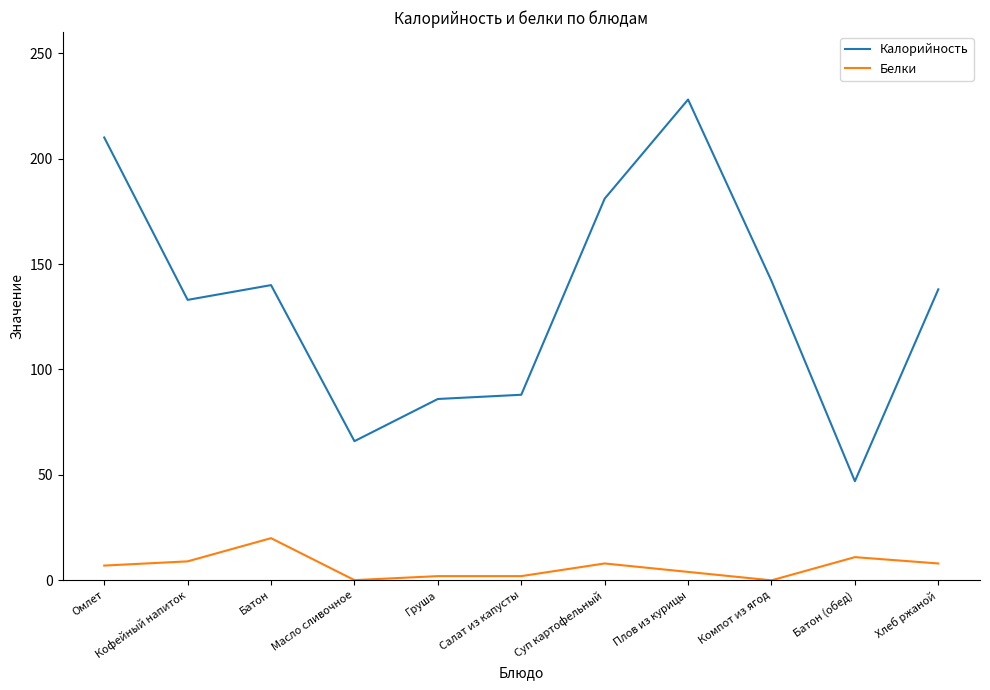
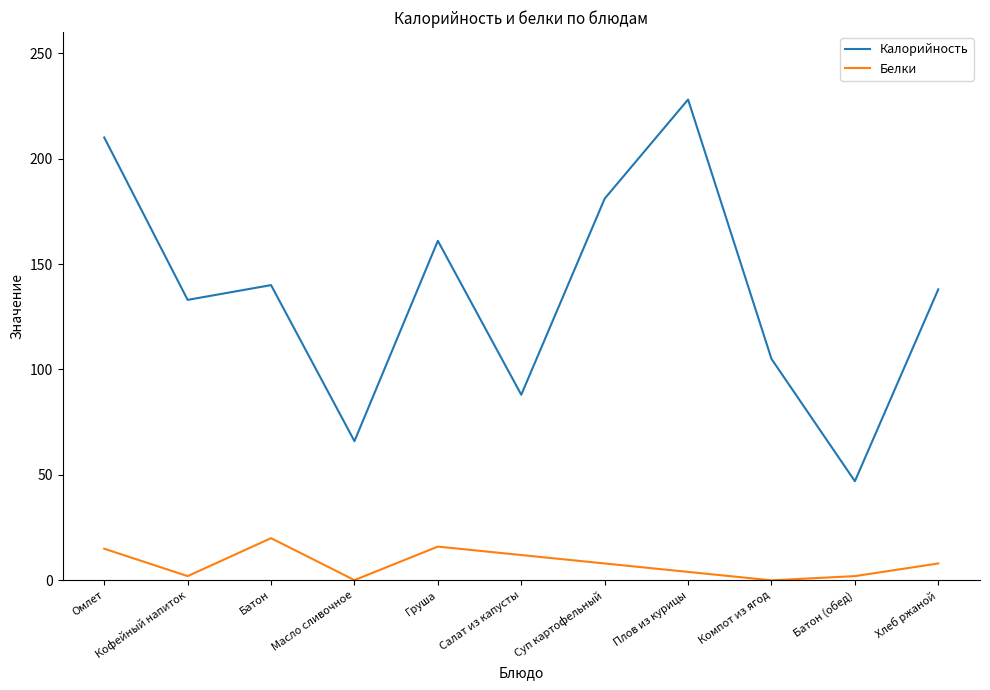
  {
    "Калорийность": {
      "Омлет": 210,
      "Кофейный напиток": 133,
      "Батон": 140,
      "Масло сливочное": 66,
-     "Груша": 86,
+     "Груша": 161,
      "Салат из капусты": 88,
      "Суп картофельный": 181,
      "Плов из курицы": 228,
-     "Компот из ягод": 142,
+     "Компот из ягод": 105,
      "Батон (обед)": 47,
      "Хлеб ржаной": 138
    },
    "Белки": {
-     "Омлет": 7,
-     "Кофейный напиток": 9,
+     "Омлет": 15,
+     "Кофейный напиток": 2,
      "Батон": 20,
      "Масло сливочное": 0,
-     "Груша": 2,
-     "Салат из капусты": 2,
+     "Груша": 16,
+     "Салат из капусты": 12,
      "Суп картофельный": 8,
      "Плов из курицы": 4,
      "Компот из ягод": 0,
-     "Батон (обед)": 11,
+     "Батон (обед)": 2,
      "Хлеб ржаной": 8
    }
  }
